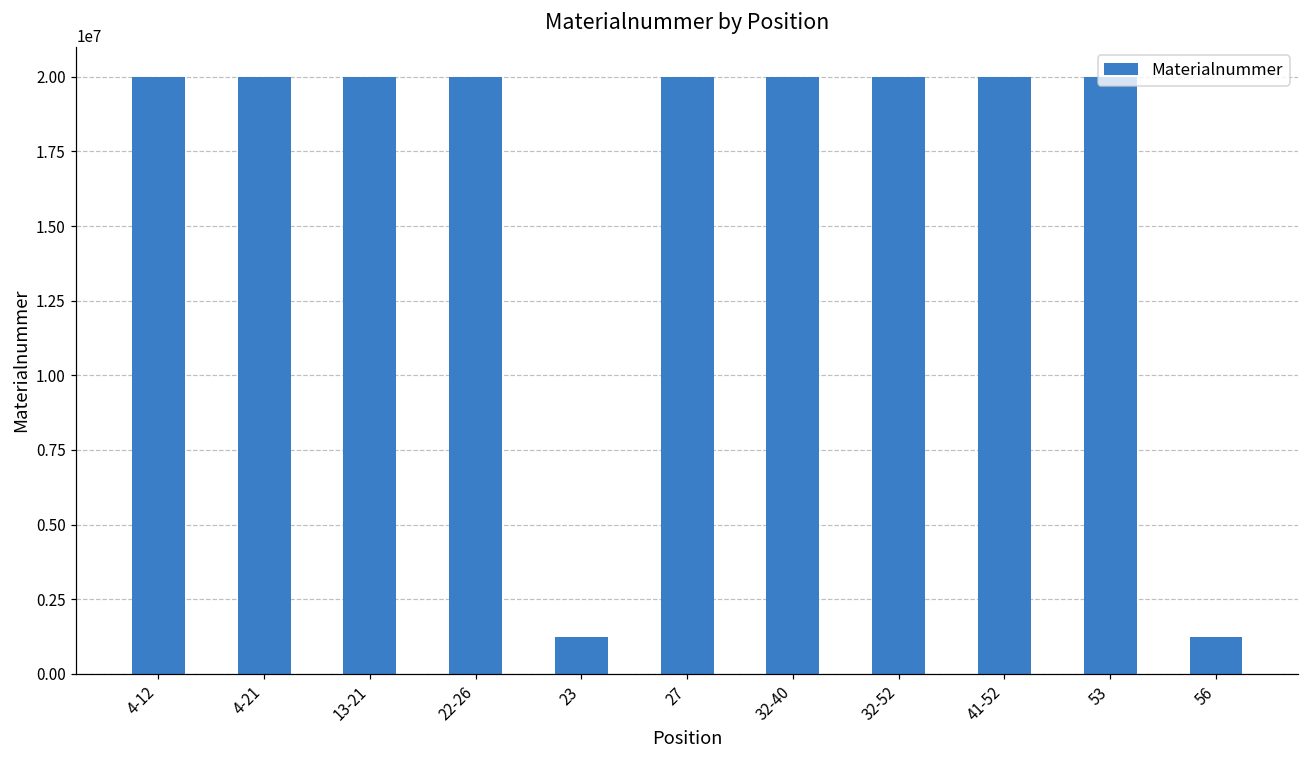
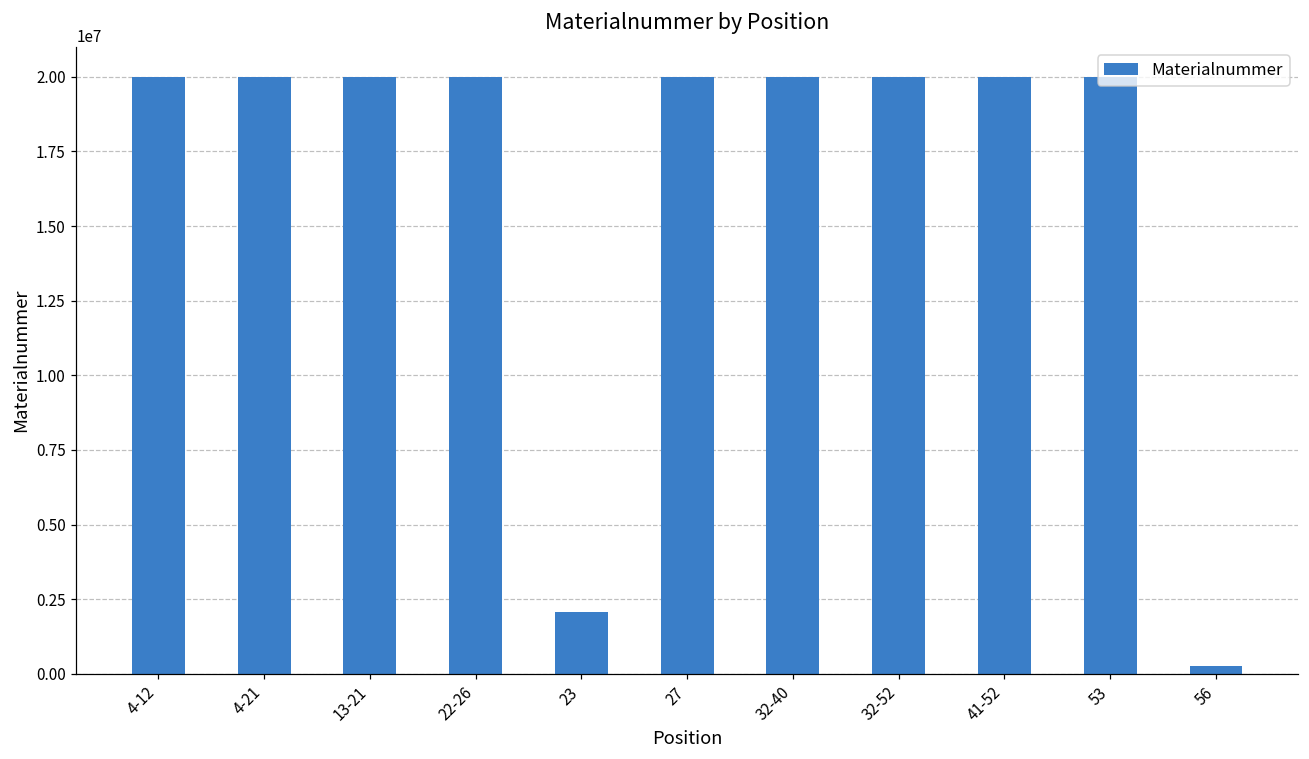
  {
    "4-12": 20000000,
    "4-21": 20000000,
    "13-21": 20000000,
    "22-26": 20000000,
-   "23": 1200000,
+   "23": 2100000,
    "27": 20000000,
    "32-40": 20000000,
    "32-52": 20000000,
    "41-52": 20000000,
-   "56": 1200000
+   "56": 300000
  }
